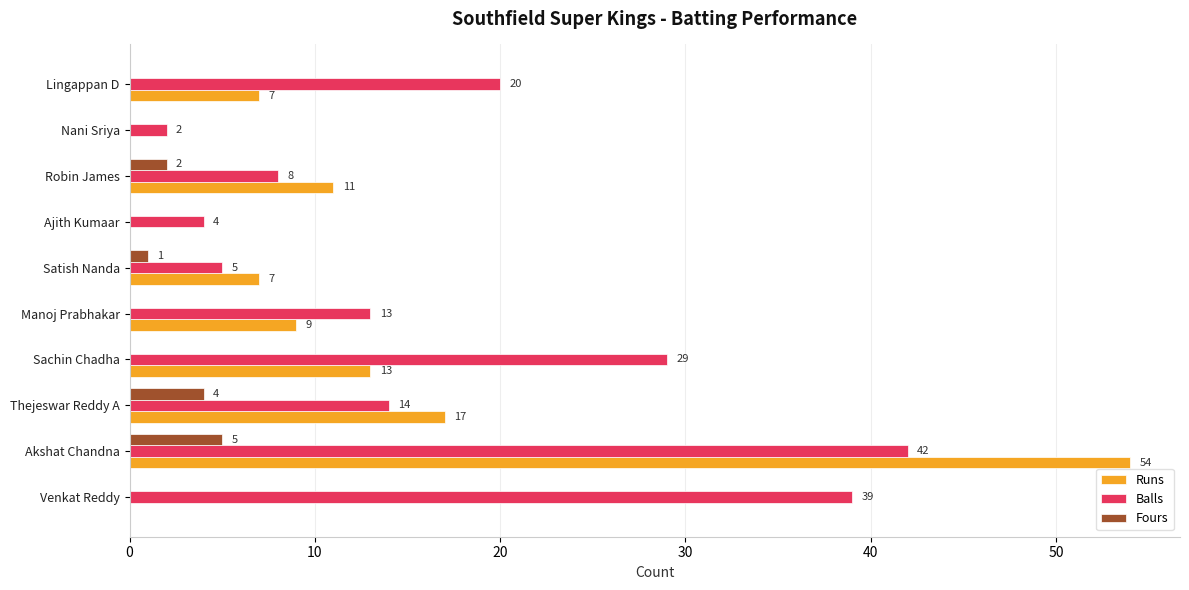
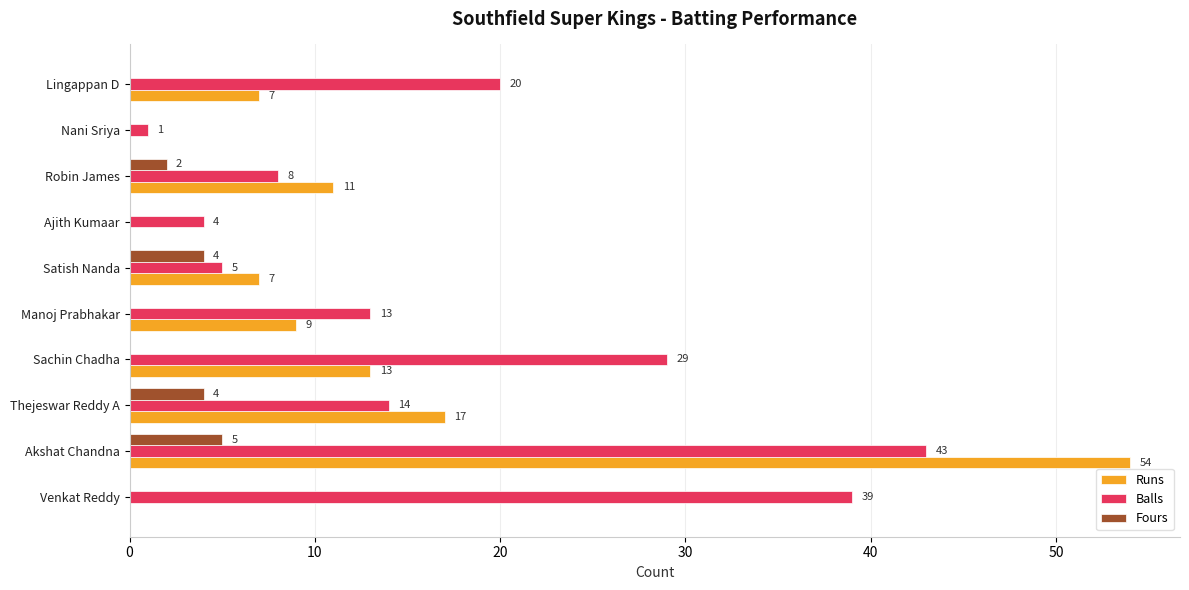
  {
    "Runs": {
      "Lingappan D": 7,
      "Robin James": 11,
      "Satish Nanda": 7,
      "Manoj Prabhakar": 9,
      "Sachin Chadha": 13,
      "Thejeswar Reddy A": 17,
      "Akshat Chandna": 54
    },
    "Balls": {
      "Lingappan D": 20,
-     "Nani Sriya": 2,
+     "Nani Sriya": 1,
      "Robin James": 8,
      "Ajith Kumaar": 4,
      "Satish Nanda": 5,
      "Manoj Prabhakar": 13,
      "Sachin Chadha": 29,
      "Thejeswar Reddy A": 14,
-     "Akshat Chandna": 42,
+     "Akshat Chandna": 43,
      "Venkat Reddy": 39
    },
    "Fours": {
      "Robin James": 2,
-     "Satish Nanda": 1,
+     "Satish Nanda": 4,
      "Thejeswar Reddy A": 4,
      "Akshat Chandna": 5
    }
  }
